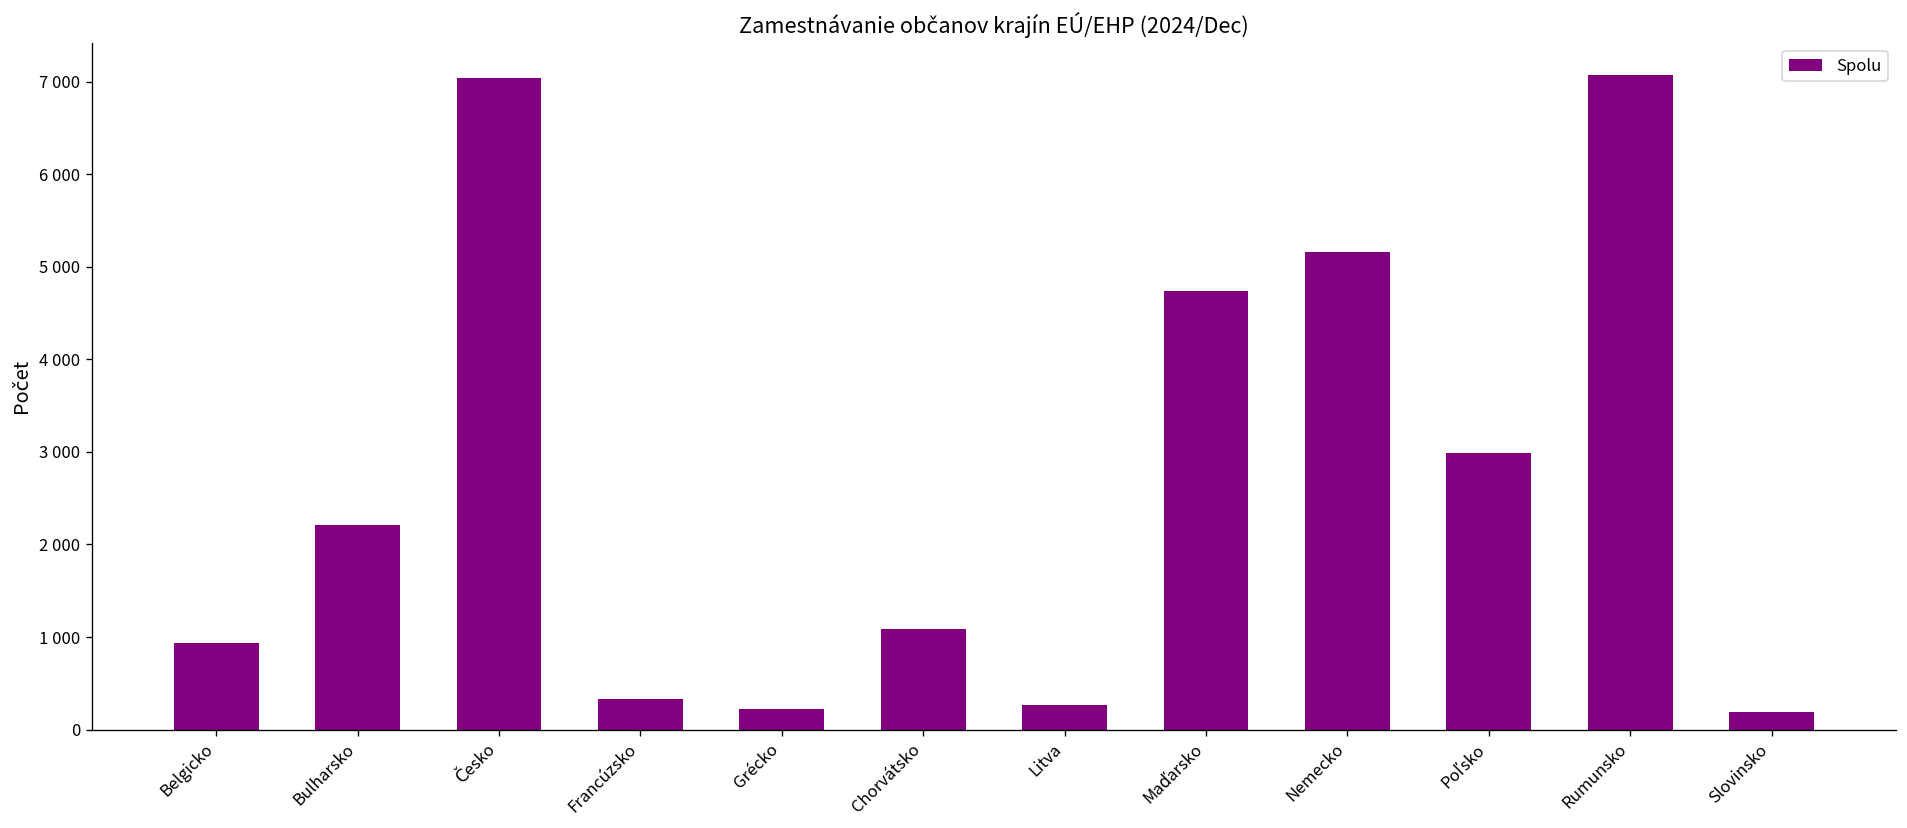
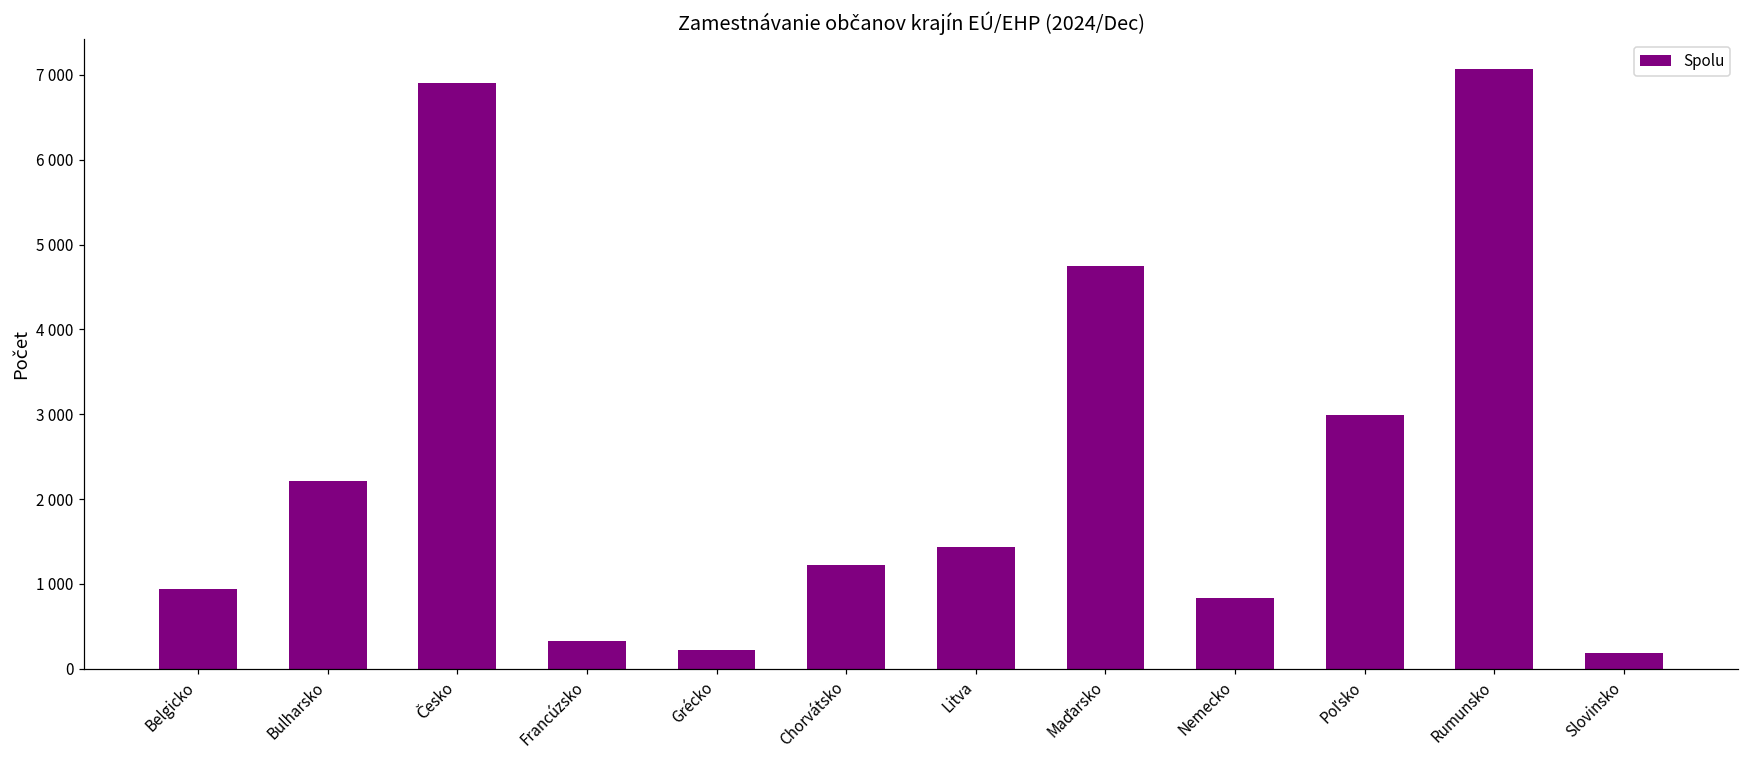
  {
    "Belgicko": 900,
    "Bulharsko": 2200,
-   "Česko": 7000,
+   "Česko": 6900,
    "Francúzsko": 300,
    "Grécko": 200,
-   "Chorvátsko": 1100,
-   "Litva": 300,
+   "Chorvátsko": 1200,
+   "Litva": 1400,
    "Maďarsko": 4700,
-   "Nemecko": 5200,
+   "Nemecko": 800,
    "Poľsko": 3000,
    "Rumunsko": 7100,
    "Slovinsko": 200
  }
